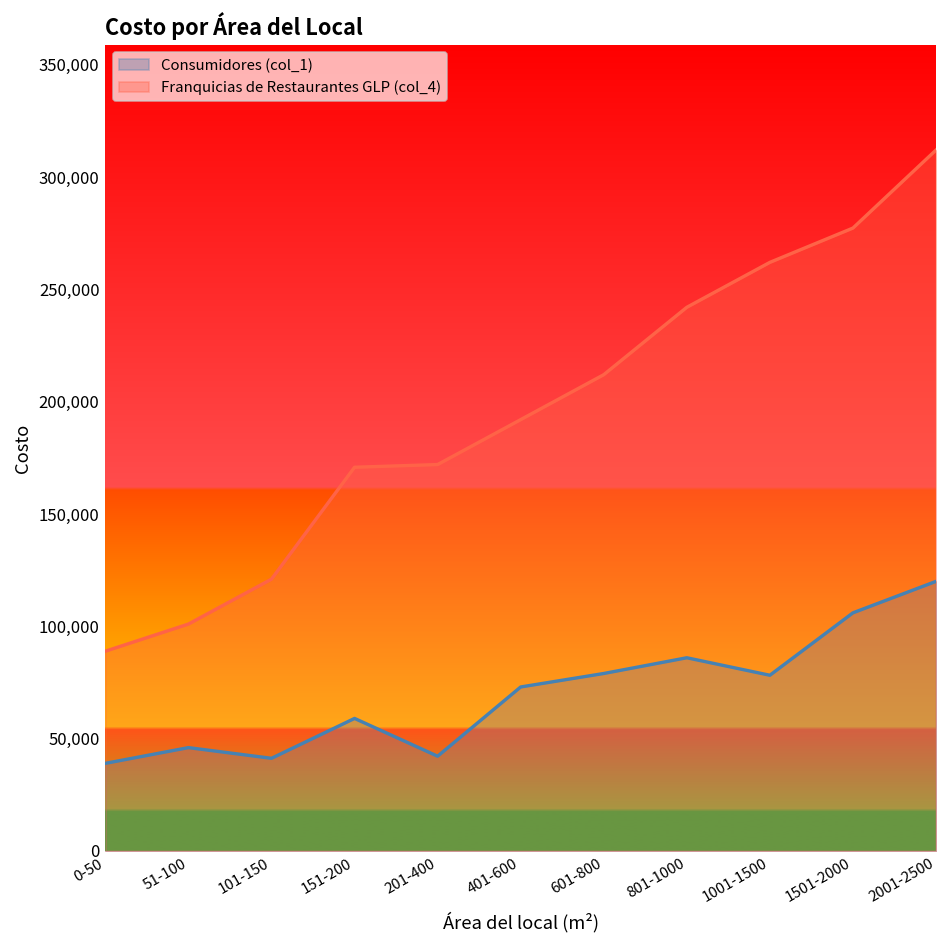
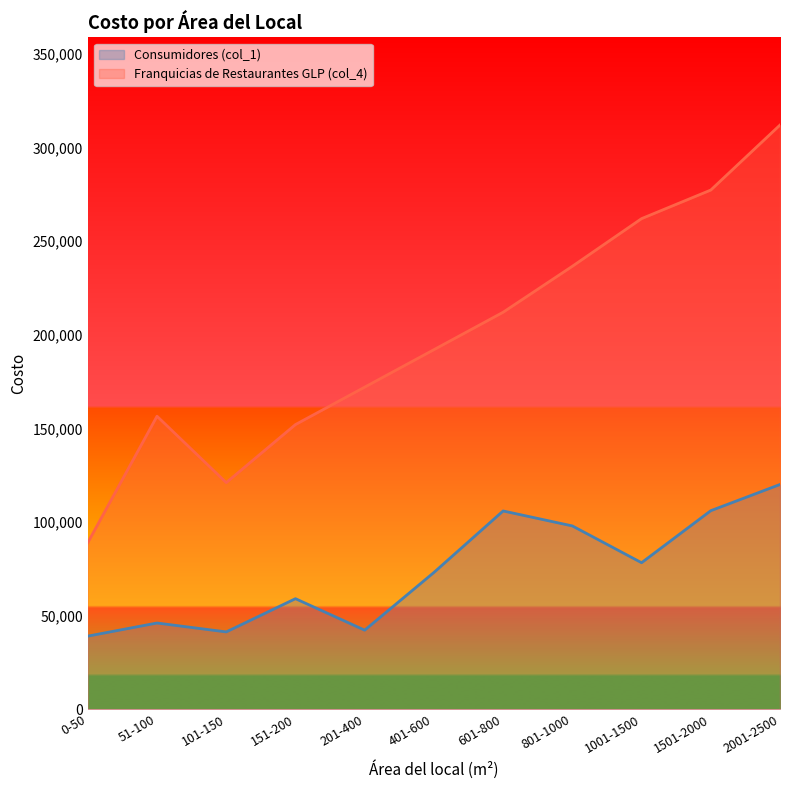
  {
    "Consumidores (col_1)": {
      "0-50": "39,000",
      "51-100": "46,000",
      "101-150": "41,000",
      "151-200": "59,000",
      "201-400": "42,000",
      "401-600": "73,000",
-     "601-800": "79,000",
-     "801-1000": "86,000",
+     "601-800": "106,000",
+     "801-1000": "98,000",
      "1001-1500": "78,000",
      "1501-2000": "106,000",
      "2001-2500": "120,000"
    },
    "Franquicias de Restaurantes GLP (col_4)": {
      "0-50": "89,000",
-     "51-100": "101,000",
+     "51-100": "156,000",
      "101-150": "121,000",
-     "151-200": "171,000",
+     "151-200": "152,000",
      "201-400": "172,000",
      "401-600": "192,000",
      "601-800": "212,000",
-     "801-1000": "242,000",
+     "801-1000": "237,000",
      "1001-1500": "262,000",
      "1501-2000": "277,000",
      "2001-2500": "312,000"
    }
  }
